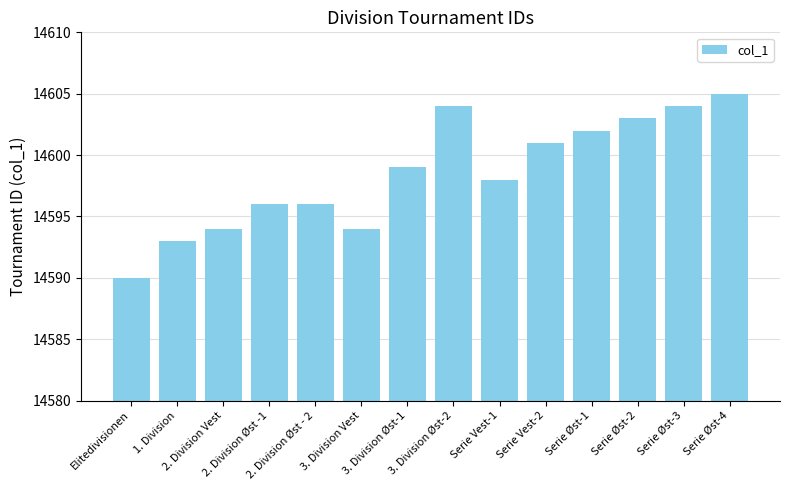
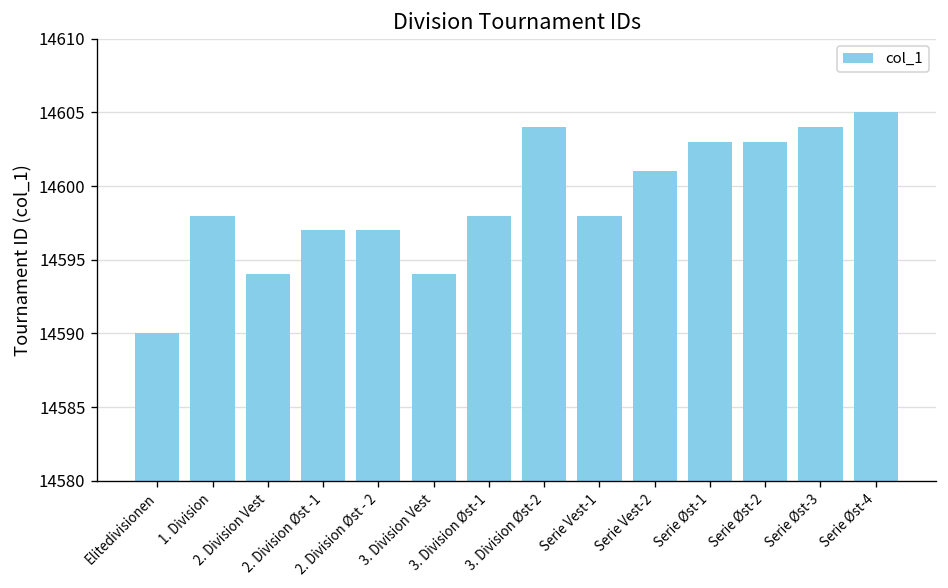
  {
    "Elitedivisionen": 14590,
-   "1. Division": 14593,
+   "1. Division": 14598,
    "2. Division Vest": 14594,
-   "2. Division Øst -1": 14596,
-   "2. Division Øst - 2": 14596,
+   "2. Division Øst -1": 14597,
+   "2. Division Øst - 2": 14597,
    "3. Division Vest": 14594,
-   "3. Division Øst-1": 14599,
+   "3. Division Øst-1": 14598,
    "3. Division Øst-2": 14604,
    "Serie Vest-1": 14598,
    "Serie Vest-2": 14601,
-   "Serie Øst-1": 14602,
+   "Serie Øst-1": 14603,
    "Serie Øst-2": 14603,
    "Serie Øst-3": 14604,
    "Serie Øst-4": 14605
  }
